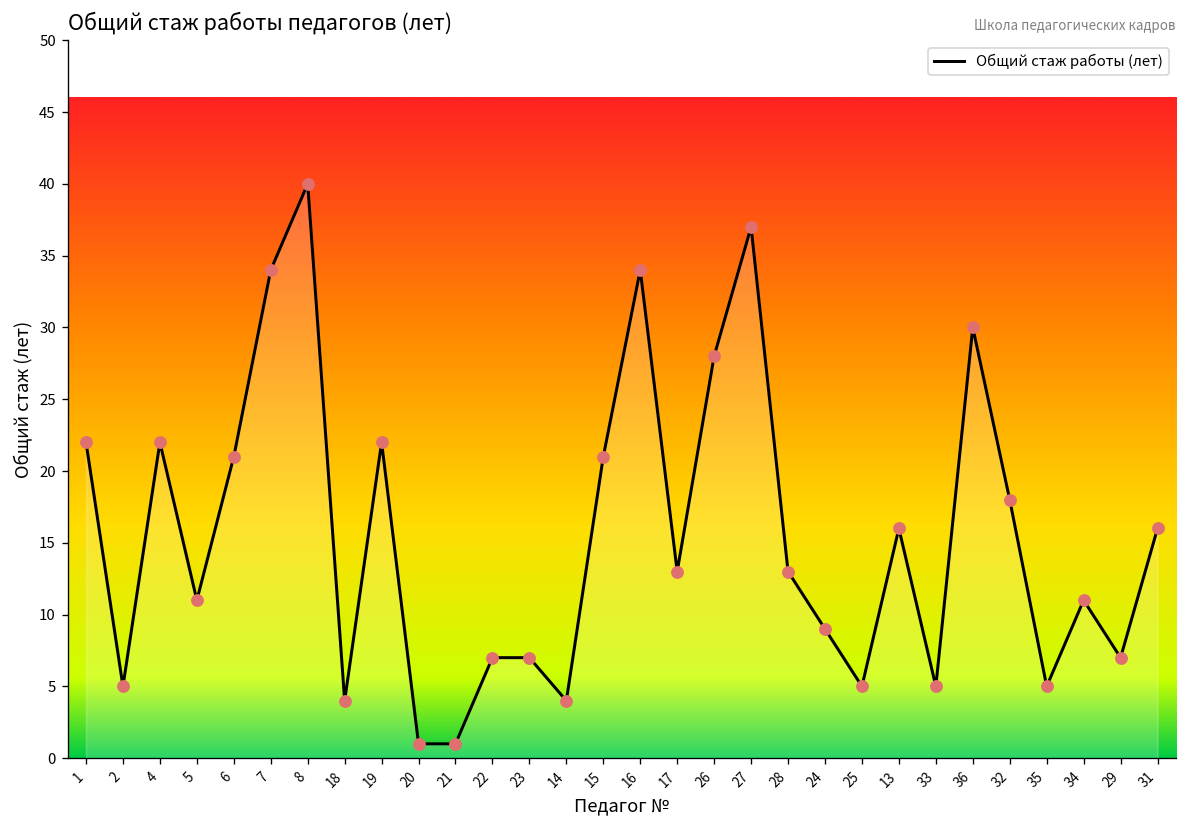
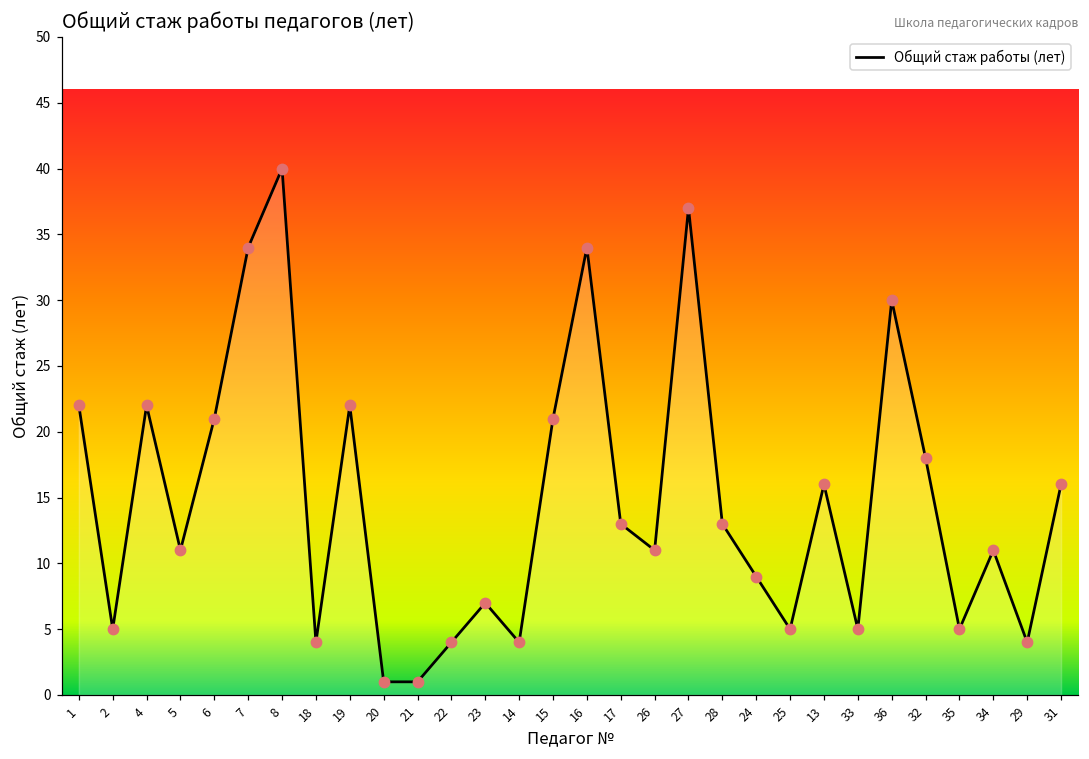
  {
    "1": 22,
    "2": 5,
    "4": 22,
    "5": 11,
    "6": 21,
    "7": 34,
    "8": 40,
    "18": 4,
    "19": 22,
    "20": 1,
    "21": 1,
-   "22": 7,
+   "22": 4,
    "23": 7,
    "14": 4,
    "15": 21,
    "16": 34,
    "17": 13,
-   "26": 28,
+   "26": 11,
    "27": 37,
    "28": 13,
    "24": 9,
    "25": 5,
    "13": 16,
    "33": 5,
    "36": 30,
    "32": 18,
    "35": 5,
    "34": 11,
-   "29": 7,
+   "29": 4,
    "31": 16
  }
